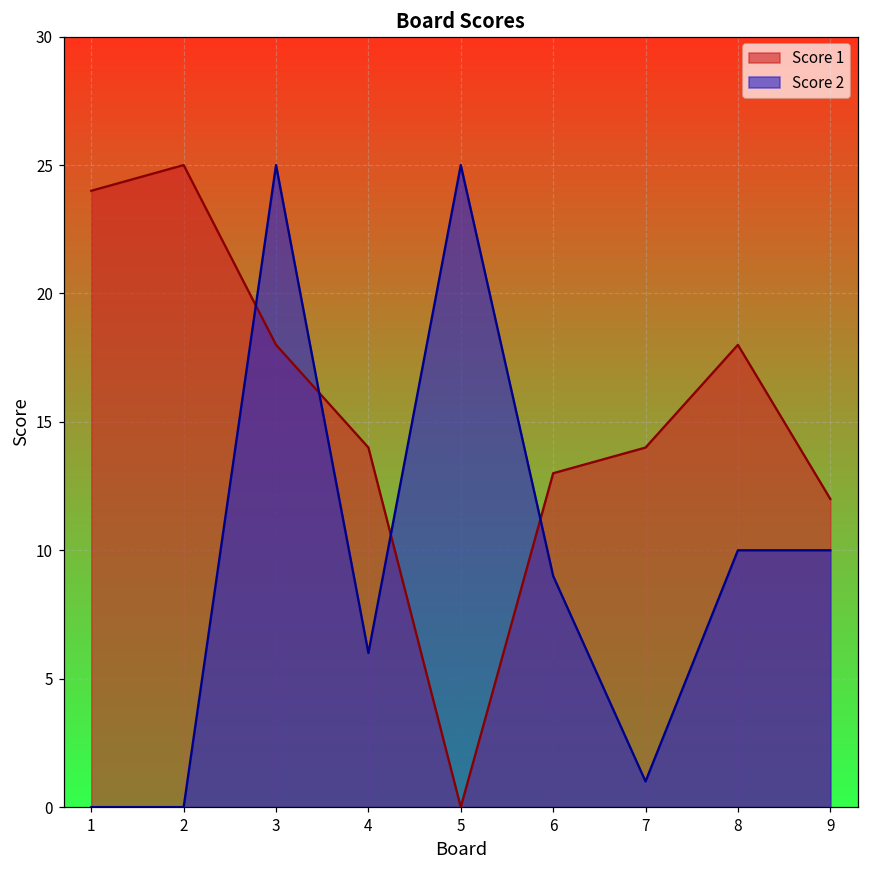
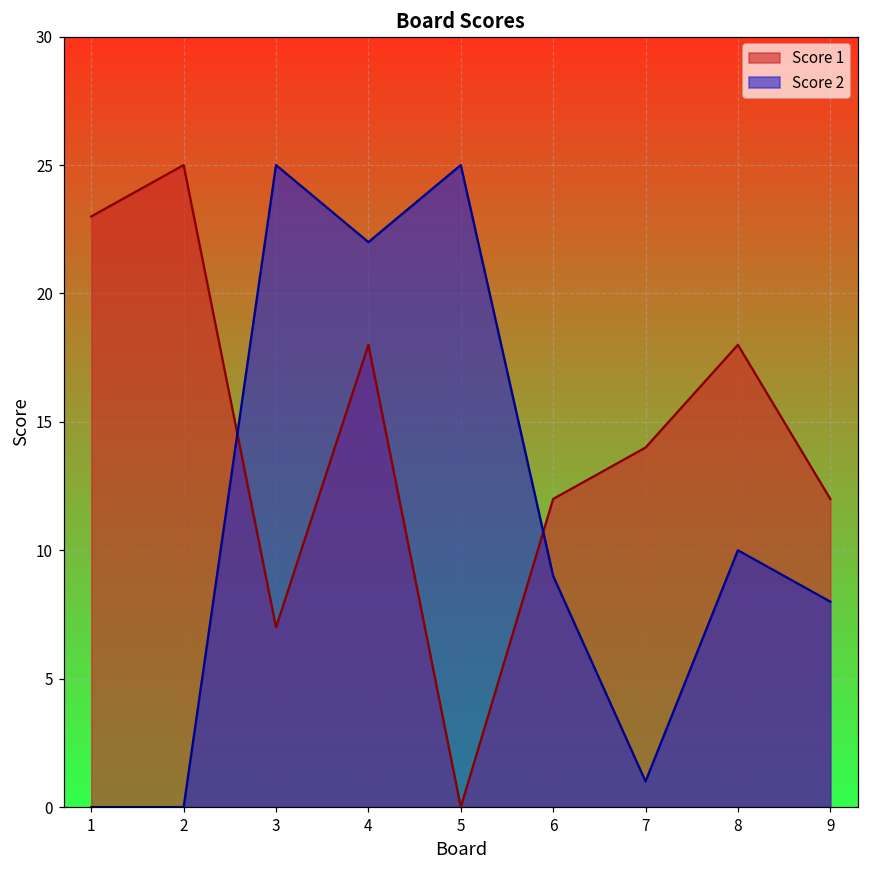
  {
    "Score 1": {
-     "1": 24,
+     "1": 23,
      "2": 25,
-     "3": 18,
-     "4": 14,
+     "3": 7,
+     "4": 18,
      "5": 0,
-     "6": 13,
+     "6": 12,
      "7": 14,
      "8": 18,
      "9": 12
    },
    "Score 2": {
      "1": 0,
      "2": 0,
      "3": 25,
-     "4": 6,
+     "4": 22,
      "5": 25,
      "6": 9,
      "7": 1,
      "8": 10,
-     "9": 10
+     "9": 8
    }
  }
